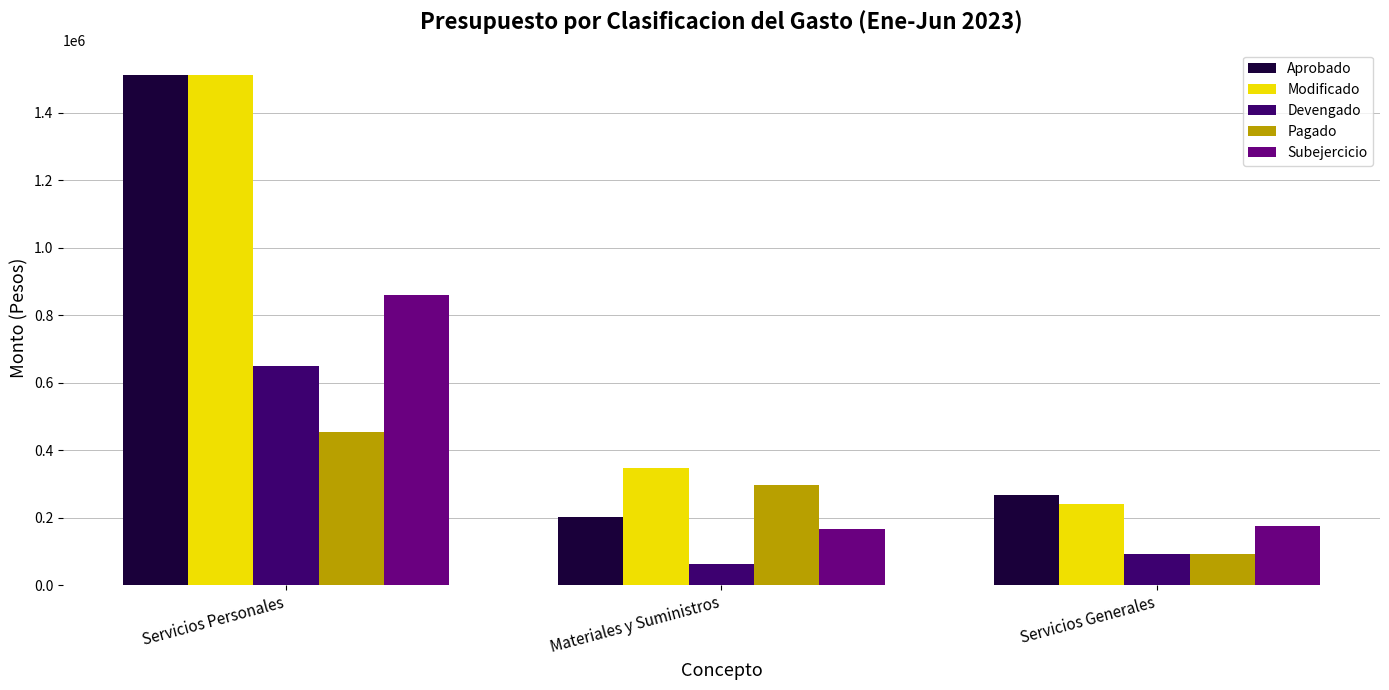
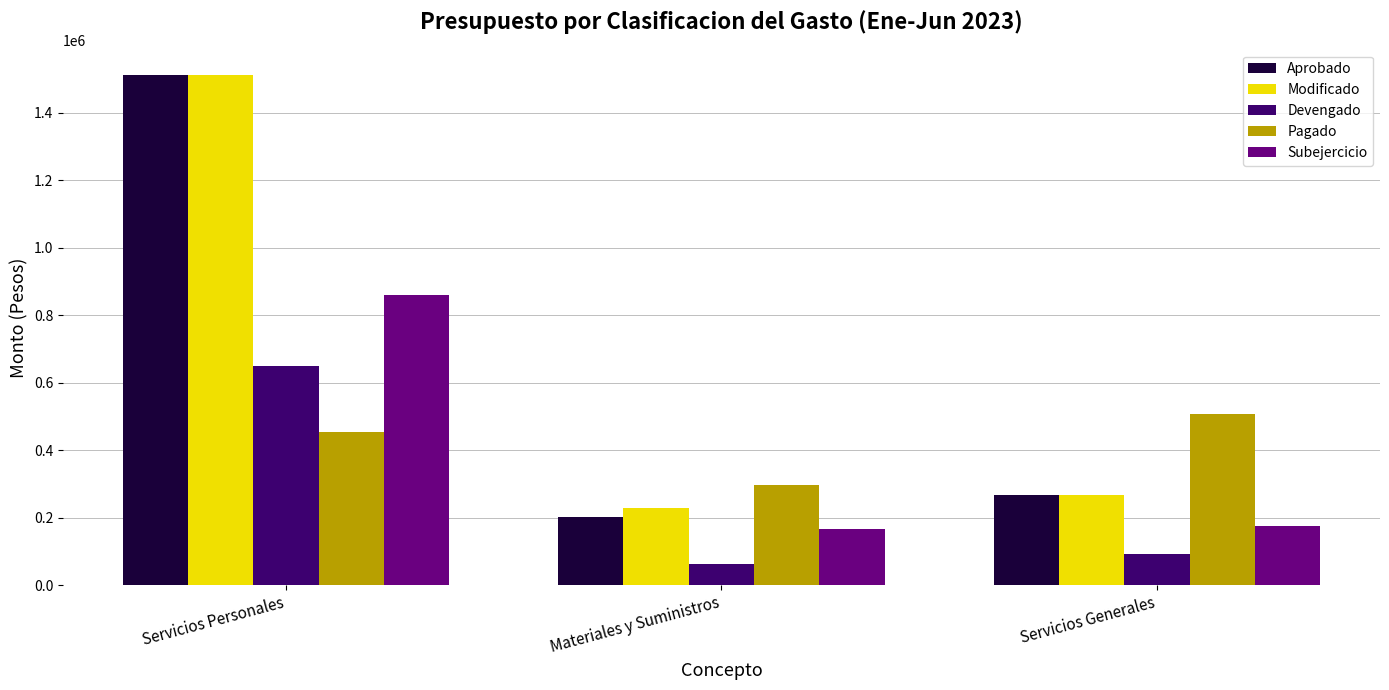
  {
    "Aprobado": {
      "Servicios Personales": 1510000,
      "Materiales y Suministros": 200000,
      "Servicios Generales": 270000
    },
    "Modificado": {
      "Servicios Personales": 1510000,
-     "Materiales y Suministros": 350000,
-     "Servicios Generales": 240000
+     "Materiales y Suministros": 230000,
+     "Servicios Generales": 270000
    },
    "Pagado": {
      "Servicios Personales": 450000,
      "Materiales y Suministros": 300000,
-     "Servicios Generales": 90000
+     "Servicios Generales": 510000
    }
  }
